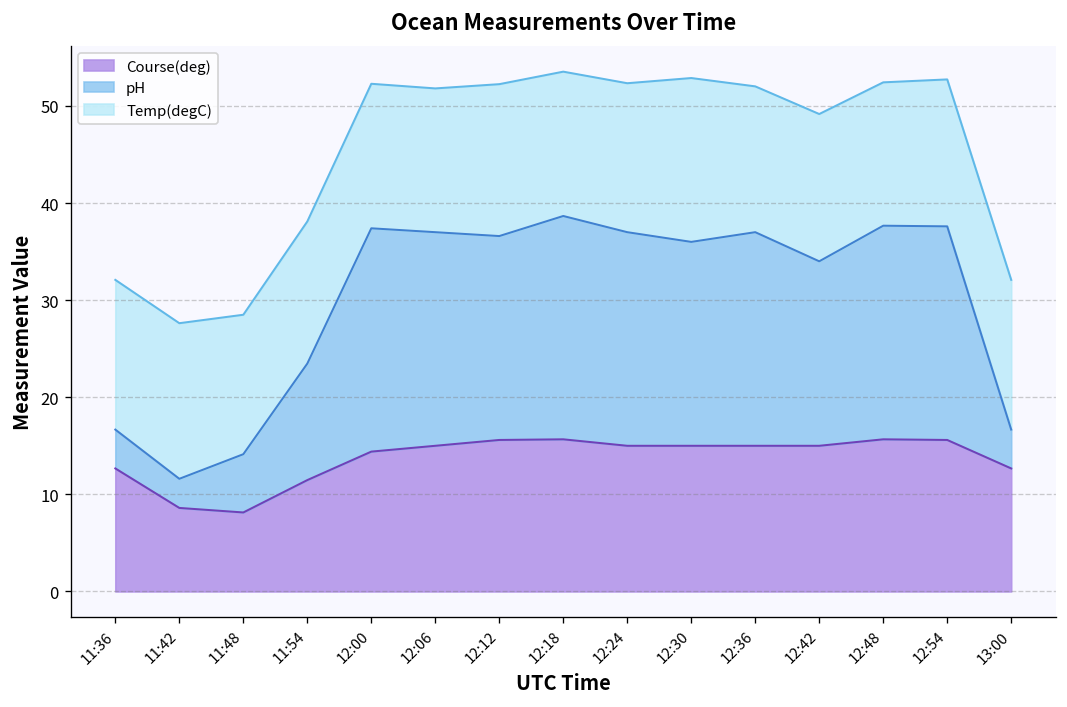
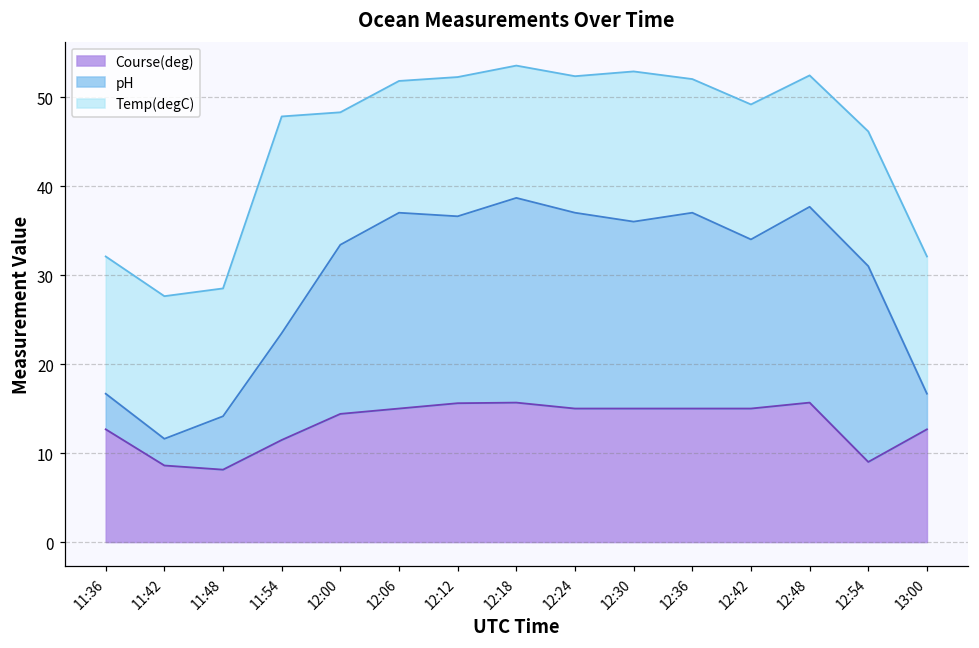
  {
    "Course(deg)": {
      "11:36": 13,
      "11:42": 9,
      "11:48": 8,
      "11:54": 11,
      "12:00": 14,
      "12:06": 15,
      "12:12": 16,
      "12:18": 16,
      "12:24": 15,
      "12:30": 15,
      "12:36": 15,
      "12:42": 15,
      "12:48": 16,
-     "12:54": 16,
+     "12:54": 9,
      "13:00": 13
    },
    "pH": {
      "11:36": 4,
      "11:42": 3,
      "11:48": 6,
      "11:54": 12,
-     "12:00": 23,
+     "12:00": 19,
      "12:06": 22,
      "12:12": 21,
      "12:18": 23,
      "12:24": 22,
      "12:30": 21,
      "12:36": 22,
      "12:42": 19,
      "12:48": 22,
      "12:54": 22,
      "13:00": 4
    },
    "Temp(degC)": {
      "11:36": 15,
      "11:42": 16,
      "11:48": 14,
-     "11:54": 15,
+     "11:54": 24,
      "12:00": 15,
      "12:06": 15,
      "12:12": 16,
      "12:18": 15,
      "12:24": 15,
      "12:30": 17,
      "12:36": 15,
      "12:42": 15,
      "12:48": 15,
      "12:54": 15,
      "13:00": 15
    }
  }
